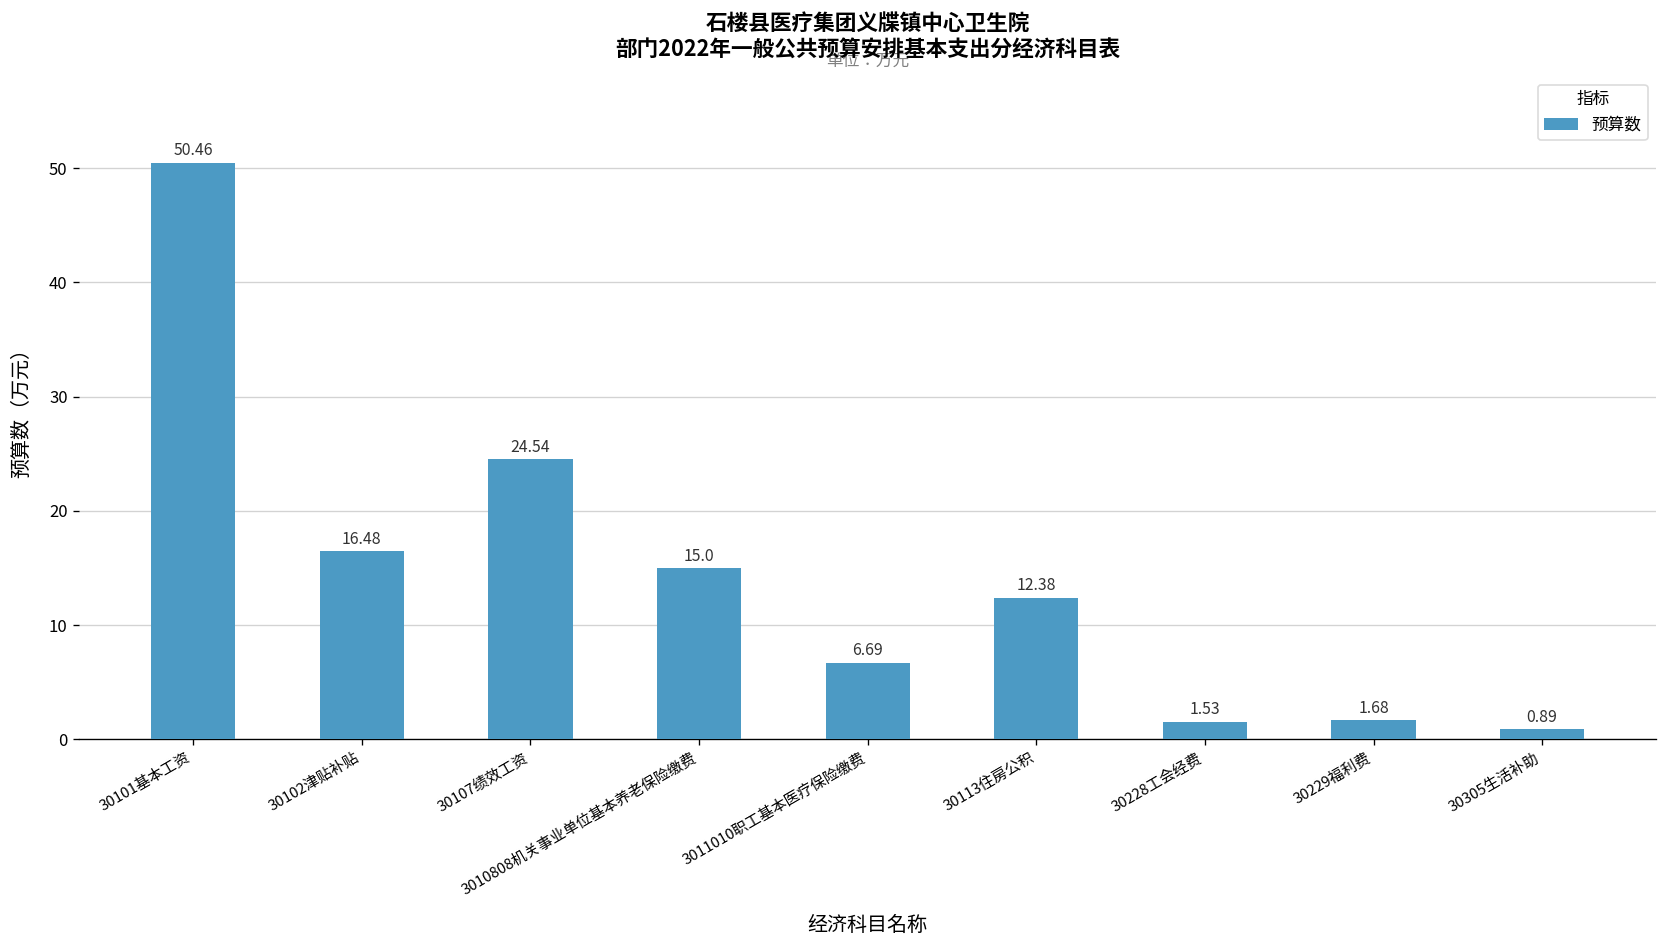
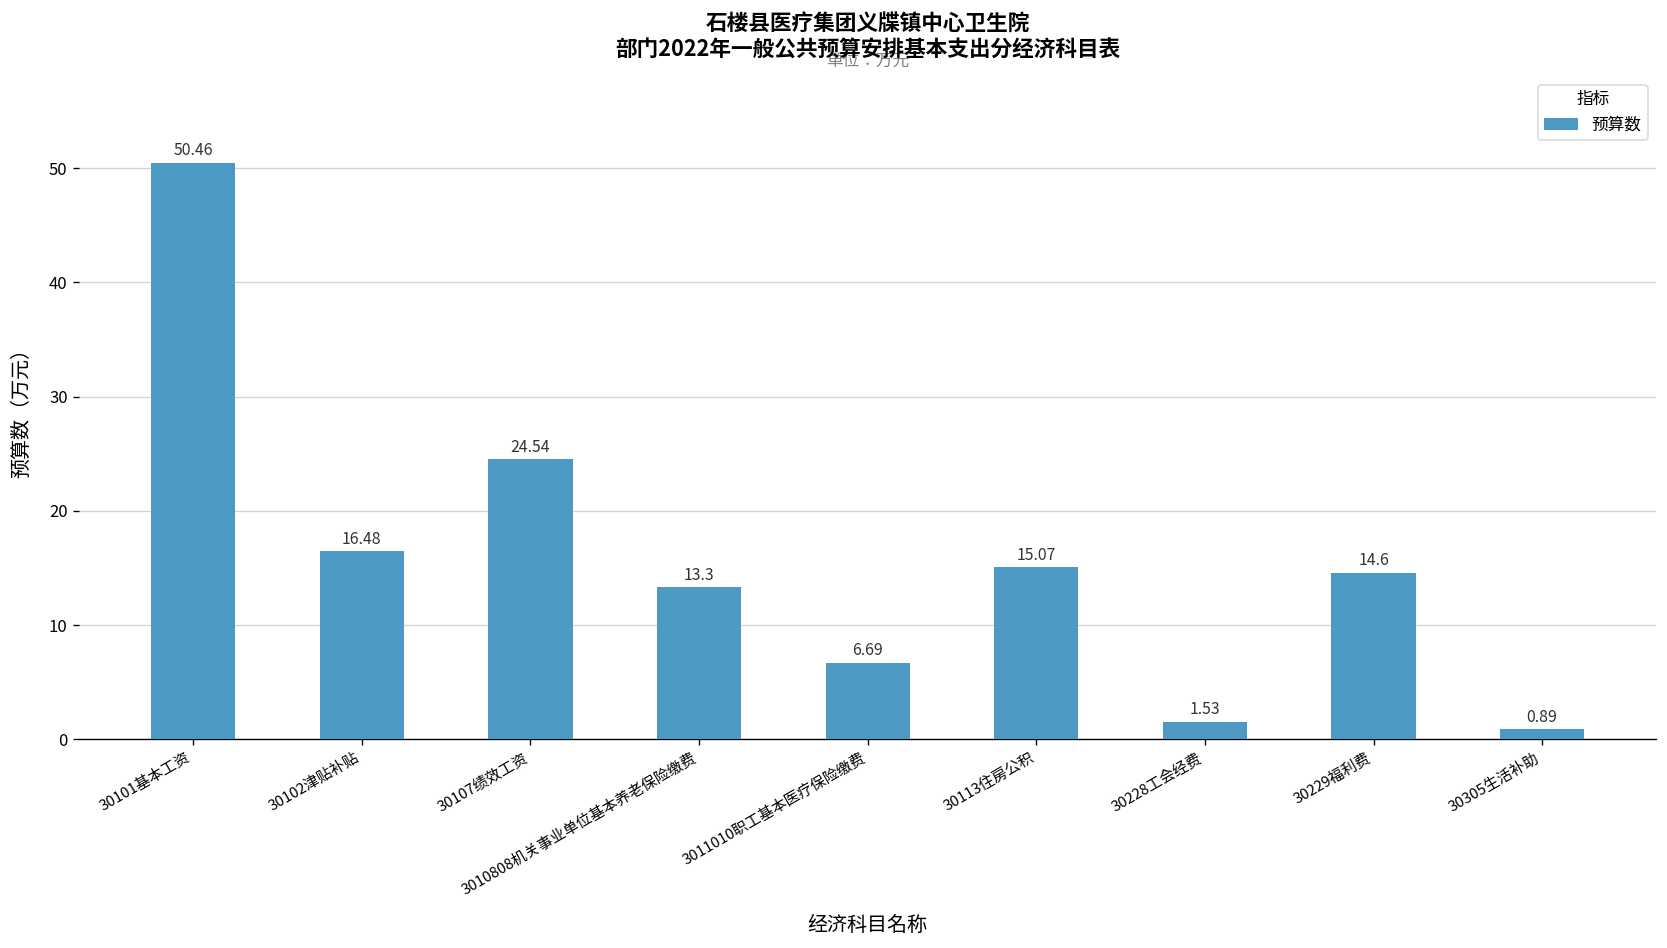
  {
    "30101基本工资": 50.46,
    "30102津贴补贴": 16.48,
    "30107绩效工资": 24.54,
-   "3010808机关事业单位基本养老保险缴费": 15.0,
+   "3010808机关事业单位基本养老保险缴费": 13.3,
    "3011010职工基本医疗保险缴费": 6.69,
-   "30113住房公积": 12.38,
+   "30113住房公积": 15.07,
    "30228工会经费": 1.53,
-   "30229福利费": 1.68,
+   "30229福利费": 14.6,
    "30305生活补助": 0.89
  }
